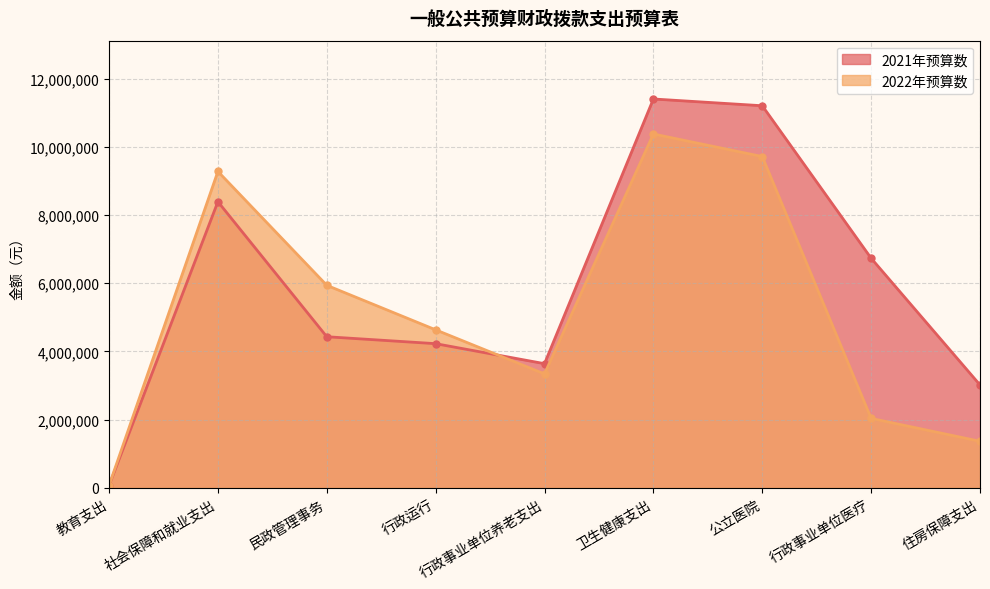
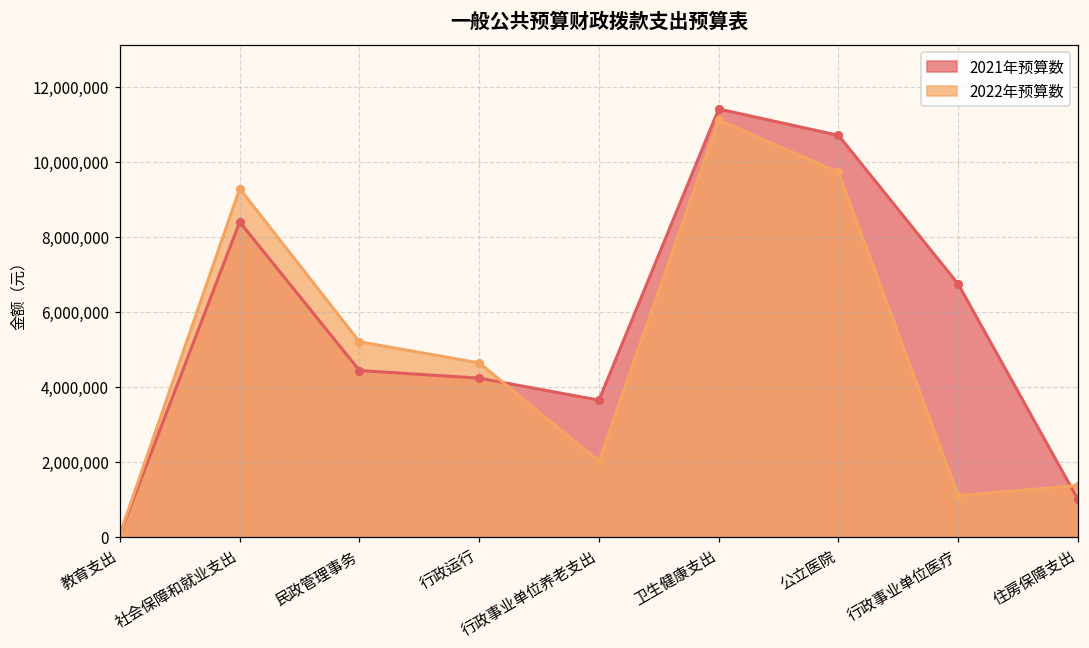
  {
    "2021年预算数": {
      "社会保障和就业支出": "8,400,000",
      "民政管理事务": "4,400,000",
      "行政运行": "4,200,000",
      "行政事业单位养老支出": "3,600,000",
      "卫生健康支出": "11,400,000",
-     "公立医院": "11,200,000",
+     "公立医院": "10,700,000",
      "行政事业单位医疗": "6,700,000",
-     "住房保障支出": "3,000,000"
+     "住房保障支出": "1,000,000"
    },
    "2022年预算数": {
      "社会保障和就业支出": "9,300,000",
-     "民政管理事务": "5,900,000",
+     "民政管理事务": "5,200,000",
      "行政运行": "4,600,000",
-     "行政事业单位养老支出": "3,300,000",
-     "卫生健康支出": "10,400,000",
+     "行政事业单位养老支出": "2,000,000",
+     "卫生健康支出": "11,100,000",
      "公立医院": "9,700,000",
-     "行政事业单位医疗": "2,000,000",
+     "行政事业单位医疗": "1,100,000",
      "住房保障支出": "1,400,000"
    }
  }
